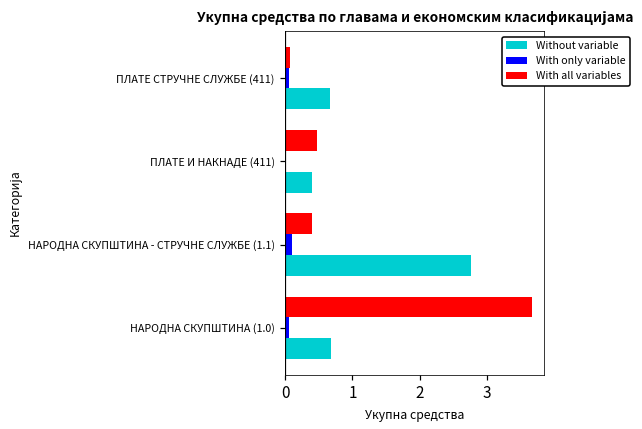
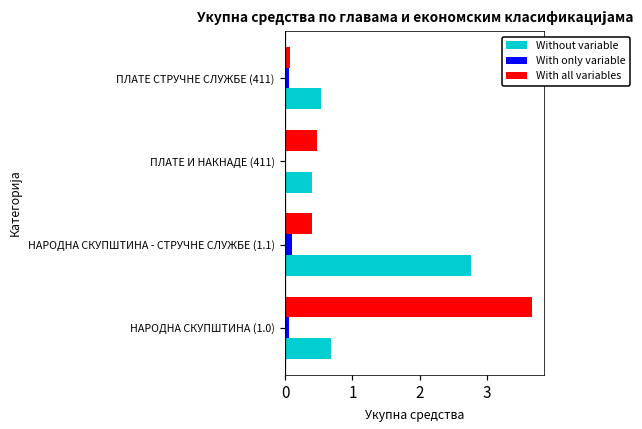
  {
    "Without variable": {
-     "ПЛАТЕ СТРУЧНЕ СЛУЖБЕ (411)": 0.7,
+     "ПЛАТЕ СТРУЧНЕ СЛУЖБЕ (411)": 0.5,
      "ПЛАТЕ И НАКНАДЕ (411)": 0.4,
      "НАРОДНА СКУПШТИНА - СТРУЧНЕ СЛУЖБЕ (1.1)": 2.8,
      "НАРОДНА СКУПШТИНА (1.0)": 0.7
    },
    "With only variable": {
      "ПЛАТЕ СТРУЧНЕ СЛУЖБЕ (411)": 0.1,
      "НАРОДНА СКУПШТИНА - СТРУЧНЕ СЛУЖБЕ (1.1)": 0.1,
      "НАРОДНА СКУПШТИНА (1.0)": 0.1
    },
    "With all variables": {
      "ПЛАТЕ СТРУЧНЕ СЛУЖБЕ (411)": 0.1,
      "ПЛАТЕ И НАКНАДЕ (411)": 0.5,
      "НАРОДНА СКУПШТИНА - СТРУЧНЕ СЛУЖБЕ (1.1)": 0.4,
      "НАРОДНА СКУПШТИНА (1.0)": 3.7
    }
  }
